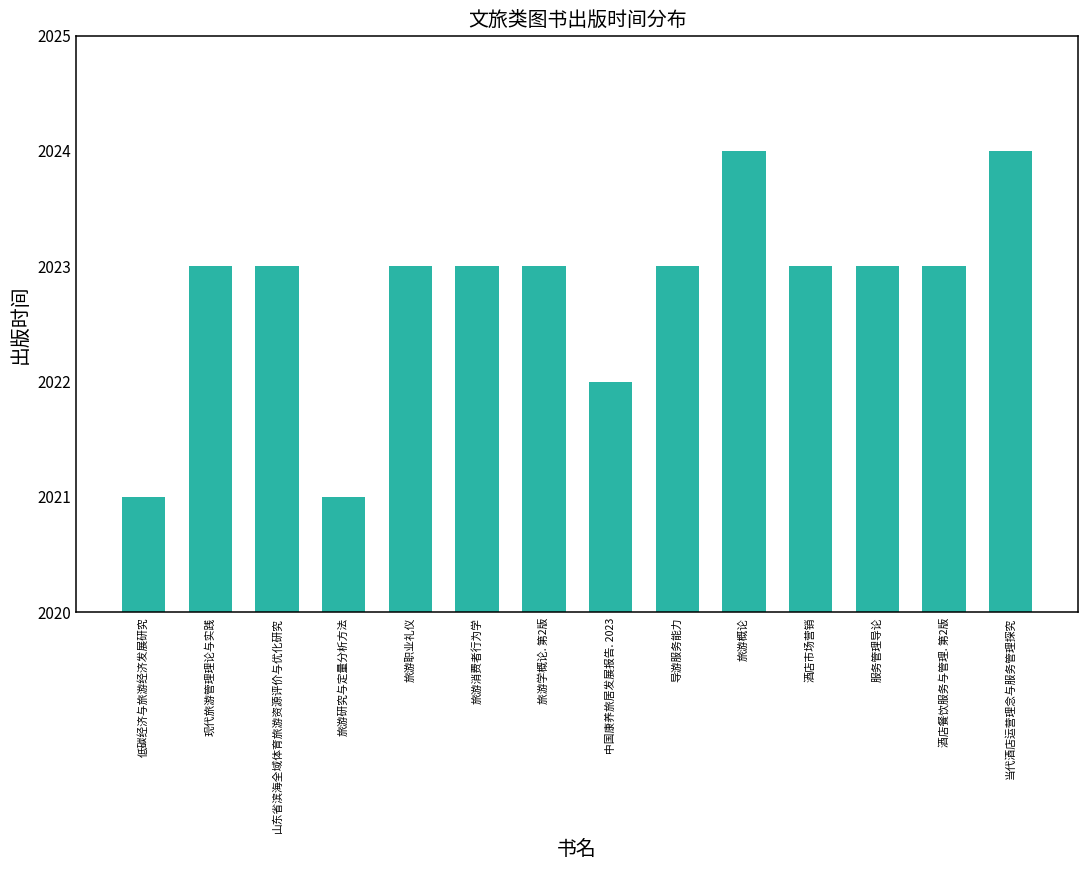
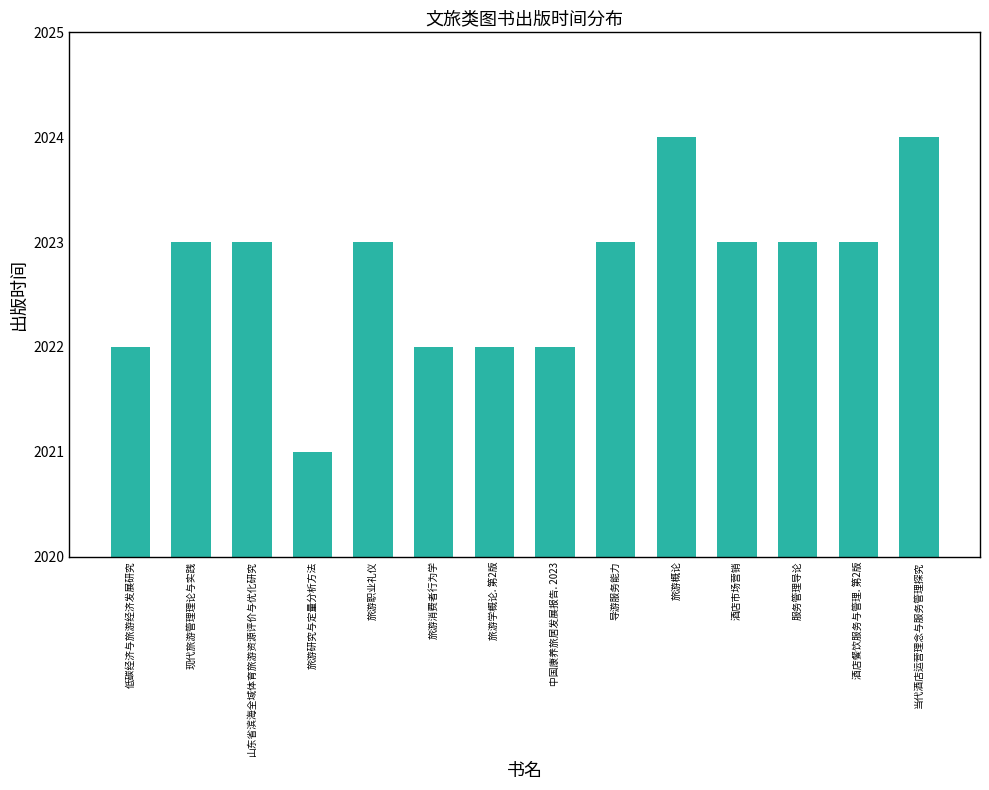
  {
-   "低碳经济与旅游经济发展研究": 2021,
+   "低碳经济与旅游经济发展研究": 2022,
    "现代旅游管理理论与实践": 2023,
    "山东省滨海全域体育旅游资源评价与优化研究": 2023,
    "旅游研究与定量分析方法": 2021,
    "旅游职业礼仪": 2023,
-   "旅游消费者行为学": 2023,
-   "旅游学概论. 第2版": 2023,
+   "旅游消费者行为学": 2022,
+   "旅游学概论. 第2版": 2022,
    "中国康养旅居发展报告. 2023": 2022,
    "导游服务能力": 2023,
    "旅游概论": 2024,
    "酒店市场营销": 2023,
    "服务管理导论": 2023,
    "酒店餐饮服务与管理. 第2版": 2023,
    "当代酒店运营理念与服务管理探究": 2024
  }
